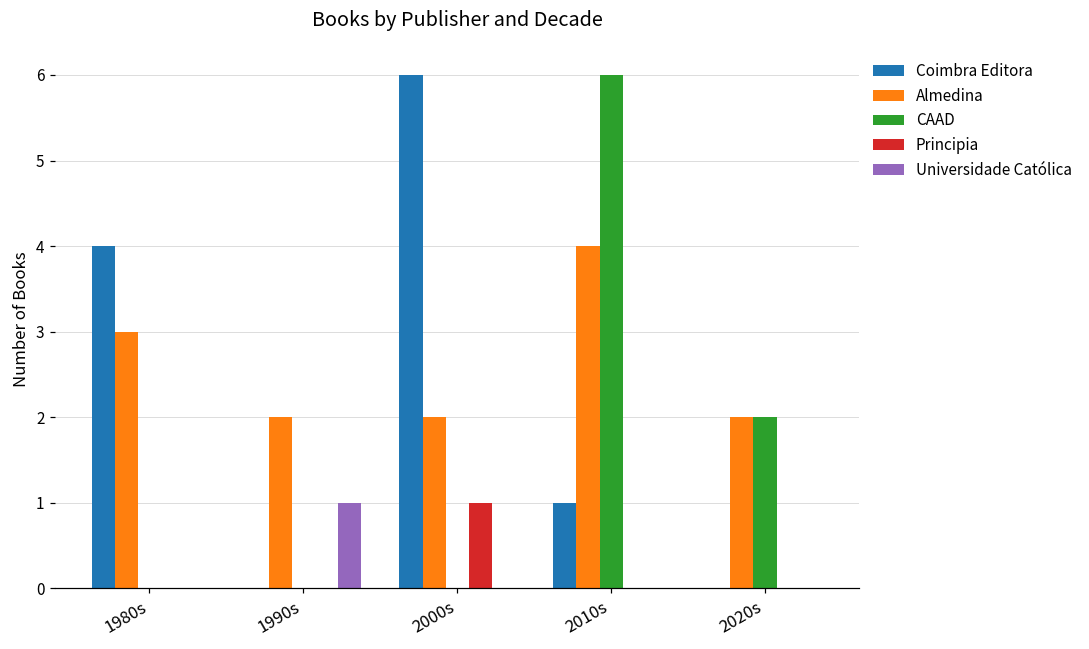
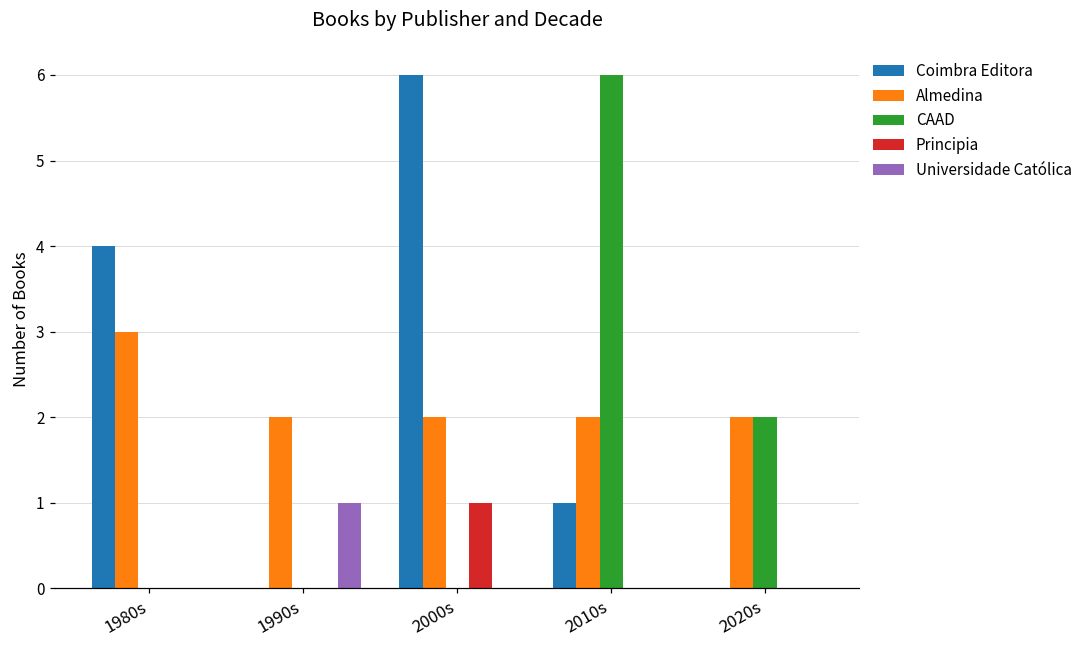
  {
    "Coimbra Editora": {
      "1980s": 4,
      "1990s": 0,
      "2000s": 6,
      "2010s": 1,
      "2020s": 0
    },
    "Almedina": {
      "1980s": 3,
      "1990s": 2,
      "2000s": 2,
-     "2010s": 4,
+     "2010s": 2,
      "2020s": 2
    },
    "CAAD": {
      "1980s": 0,
      "1990s": 0,
      "2000s": 0,
      "2010s": 6,
      "2020s": 2
    },
    "Principia": {
      "1980s": 0,
      "1990s": 0,
      "2000s": 1,
      "2010s": 0,
      "2020s": 0
    },
    "Universidade Católica": {
      "1980s": 0,
      "1990s": 1,
      "2000s": 0,
      "2010s": 0,
      "2020s": 0
    }
  }
